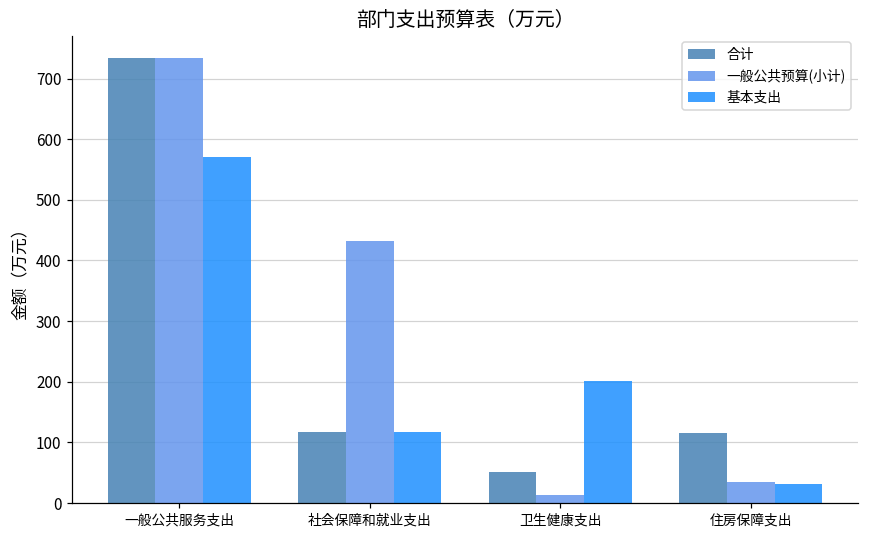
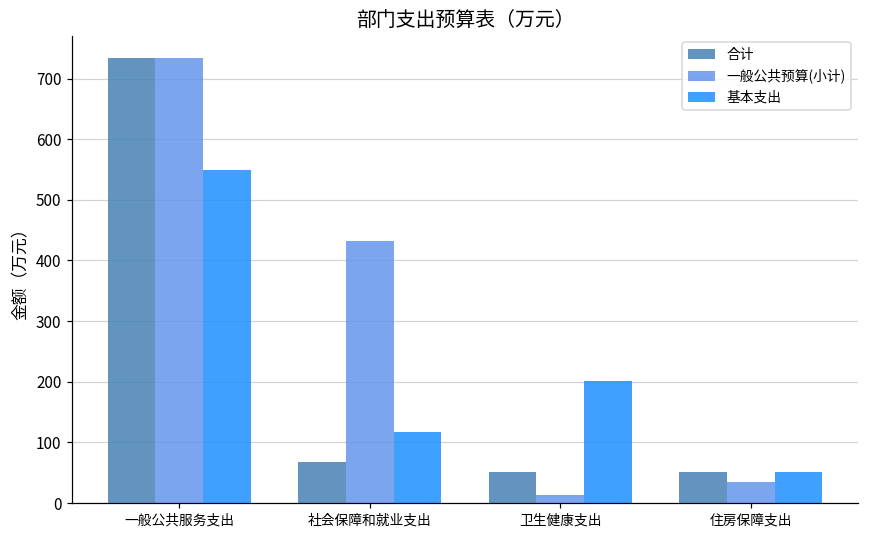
  {
    "合计": {
      "一般公共服务支出": 730,
-     "社会保障和就业支出": 120,
+     "社会保障和就业支出": 70,
      "卫生健康支出": 50,
-     "住房保障支出": 120
+     "住房保障支出": 50
    },
    "一般公共预算(小计)": {
      "一般公共服务支出": 730,
      "社会保障和就业支出": 430,
      "卫生健康支出": 10,
      "住房保障支出": 40
    },
    "基本支出": {
-     "一般公共服务支出": 570,
+     "一般公共服务支出": 550,
      "社会保障和就业支出": 120,
      "卫生健康支出": 200,
-     "住房保障支出": 30
+     "住房保障支出": 50
    }
  }
